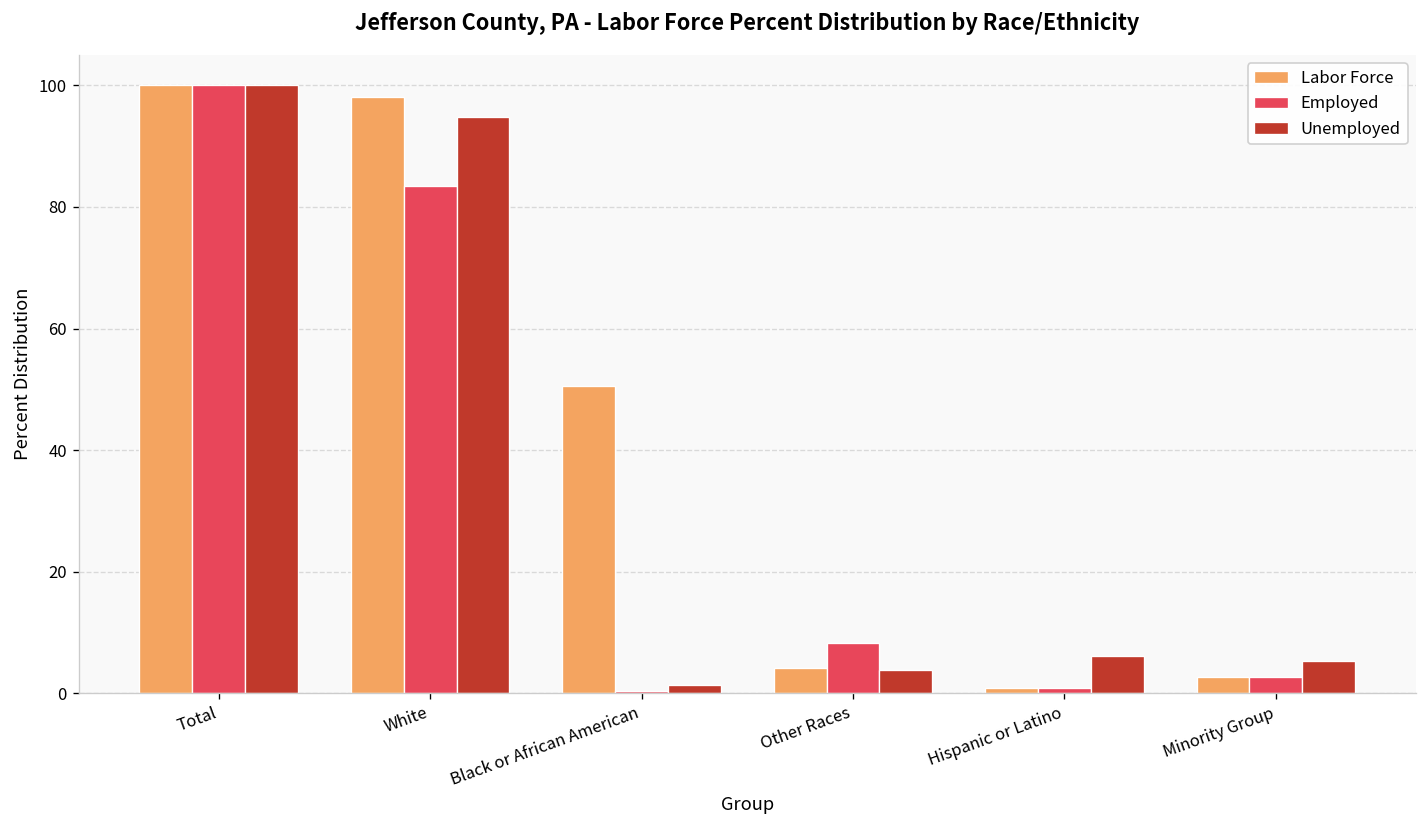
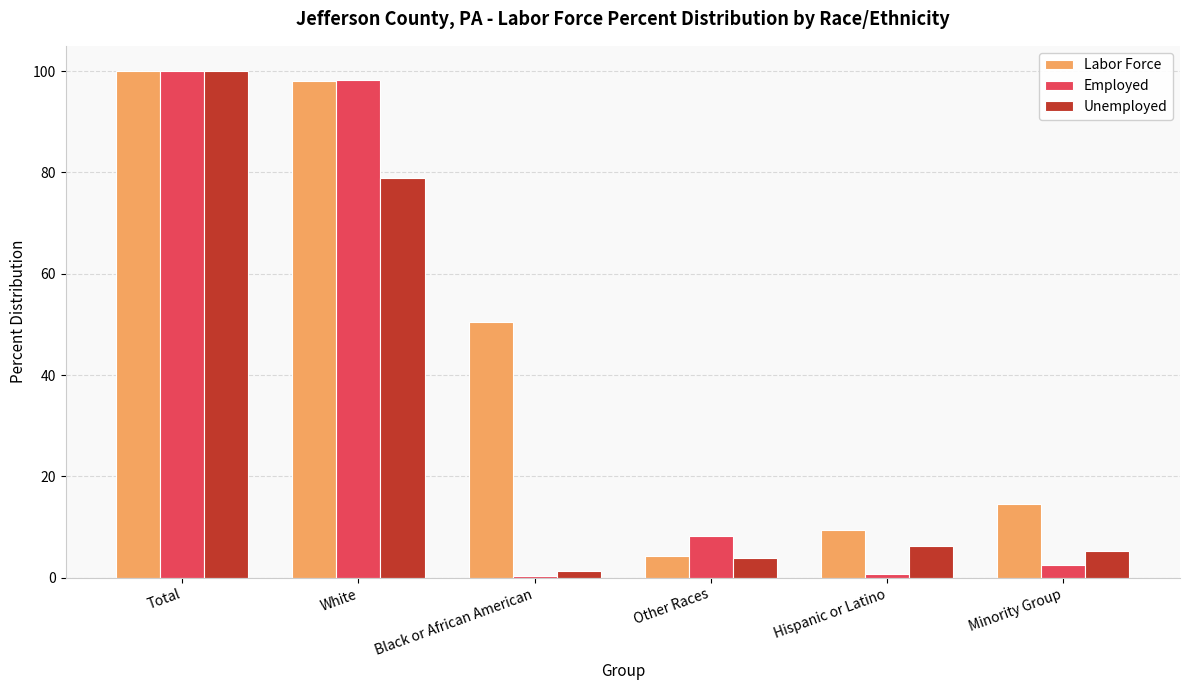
  {
    "Labor Force": {
      "Total": 100,
      "White": 98,
      "Black or African American": 51,
      "Other Races": 4,
-     "Hispanic or Latino": 1,
-     "Minority Group": 3
+     "Hispanic or Latino": 10,
+     "Minority Group": 15
    },
    "Employed": {
      "Total": 100,
-     "White": 83,
+     "White": 98,
      "Other Races": 8,
      "Hispanic or Latino": 1,
      "Minority Group": 3
    },
    "Unemployed": {
      "Total": 100,
-     "White": 95,
+     "White": 79,
      "Black or African American": 1,
      "Other Races": 4,
      "Hispanic or Latino": 6,
      "Minority Group": 5
    }
  }
